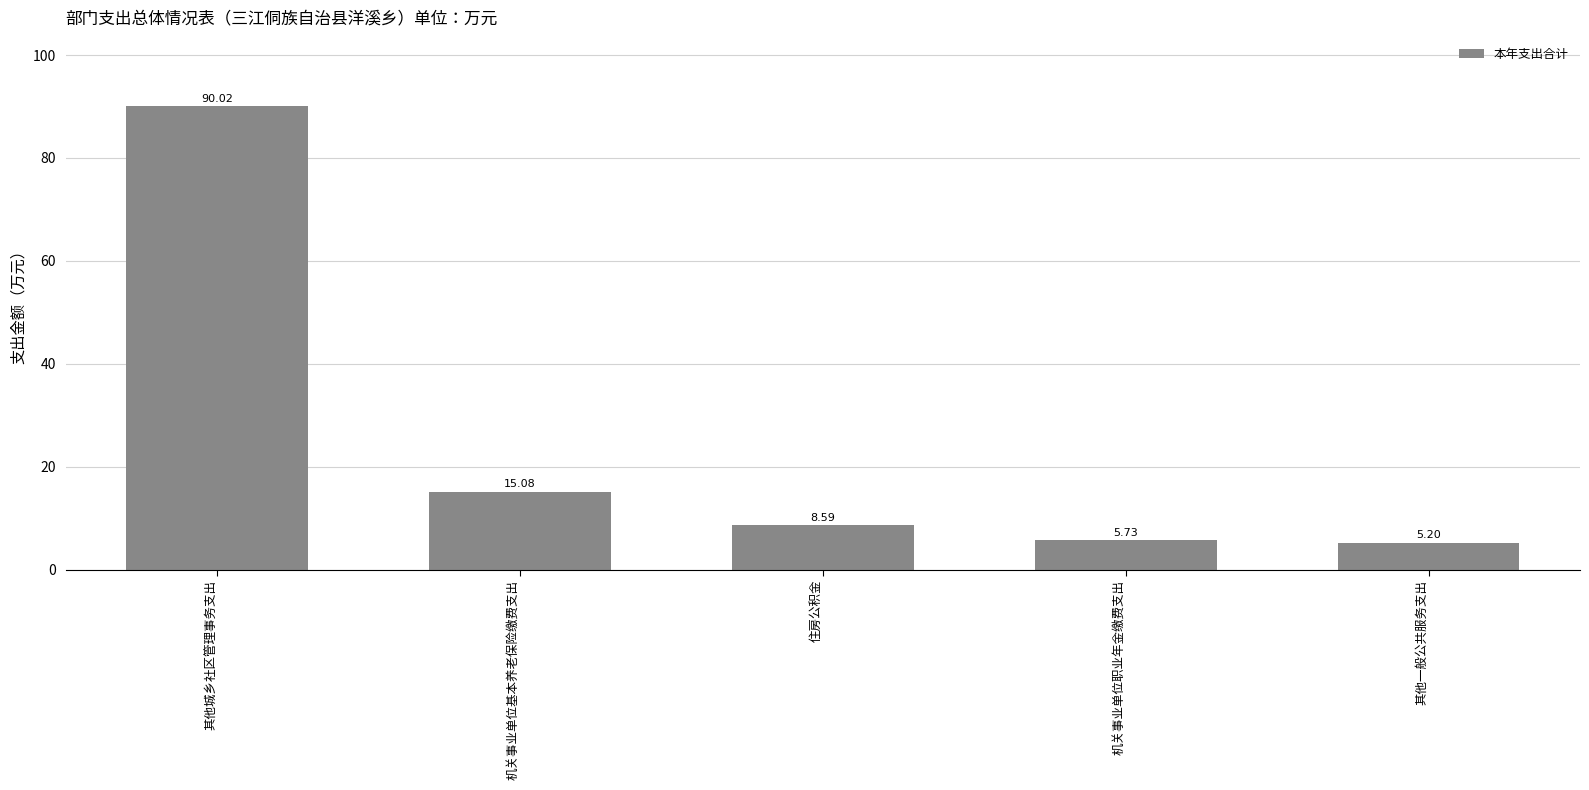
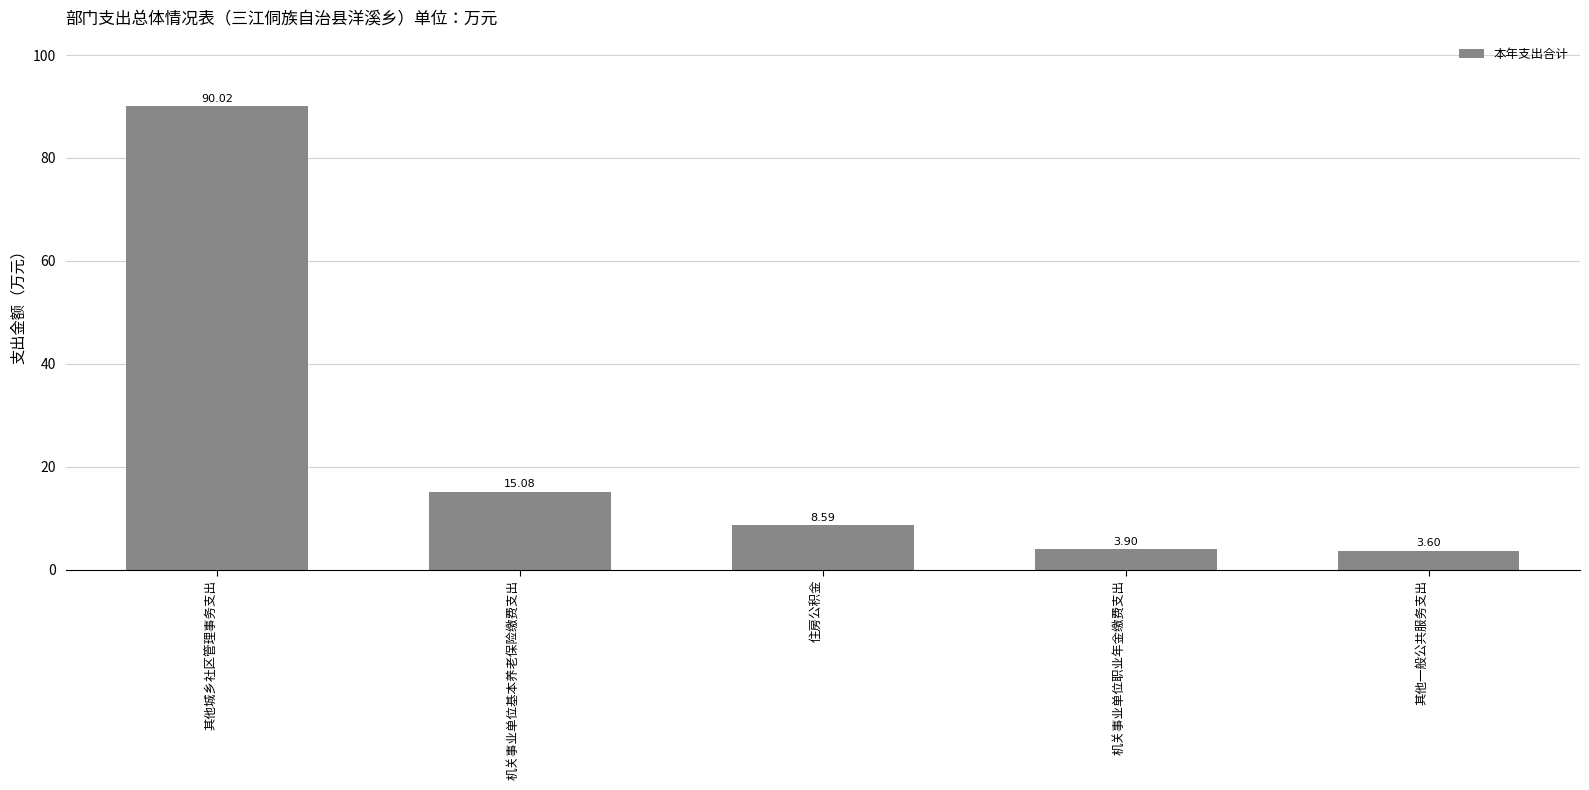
  {
    "其他城乡社区管理事务支出": 90.02,
    "机关事业单位基本养老保险缴费支出": 15.08,
    "住房公积金": 8.59,
-   "机关事业单位职业年金缴费支出": 5.73,
-   "其他一般公共服务支出": 5.20
+   "机关事业单位职业年金缴费支出": 3.90,
+   "其他一般公共服务支出": 3.60
  }
